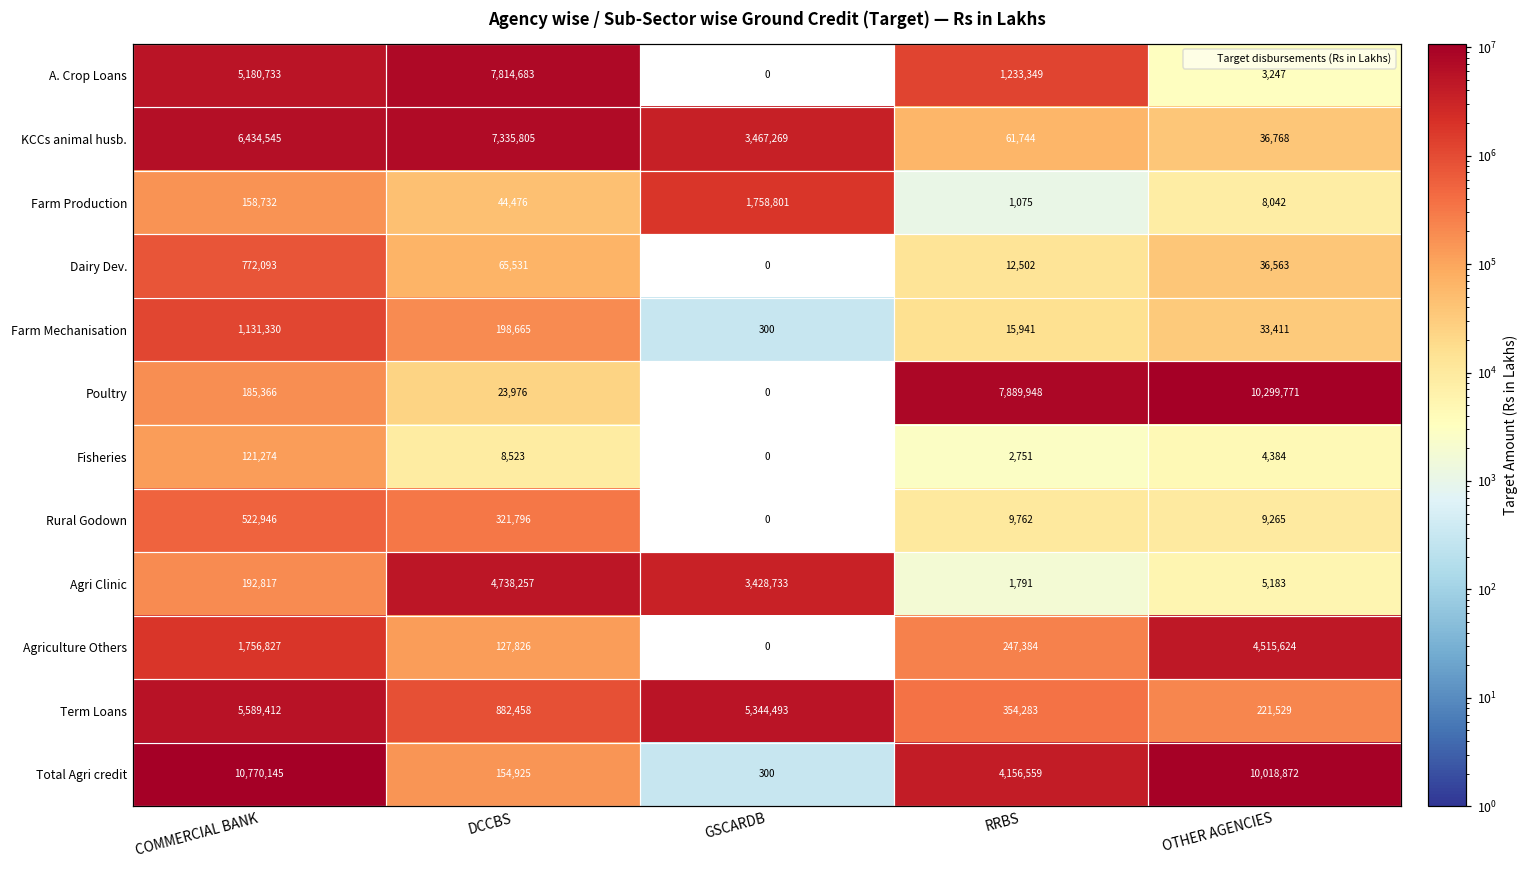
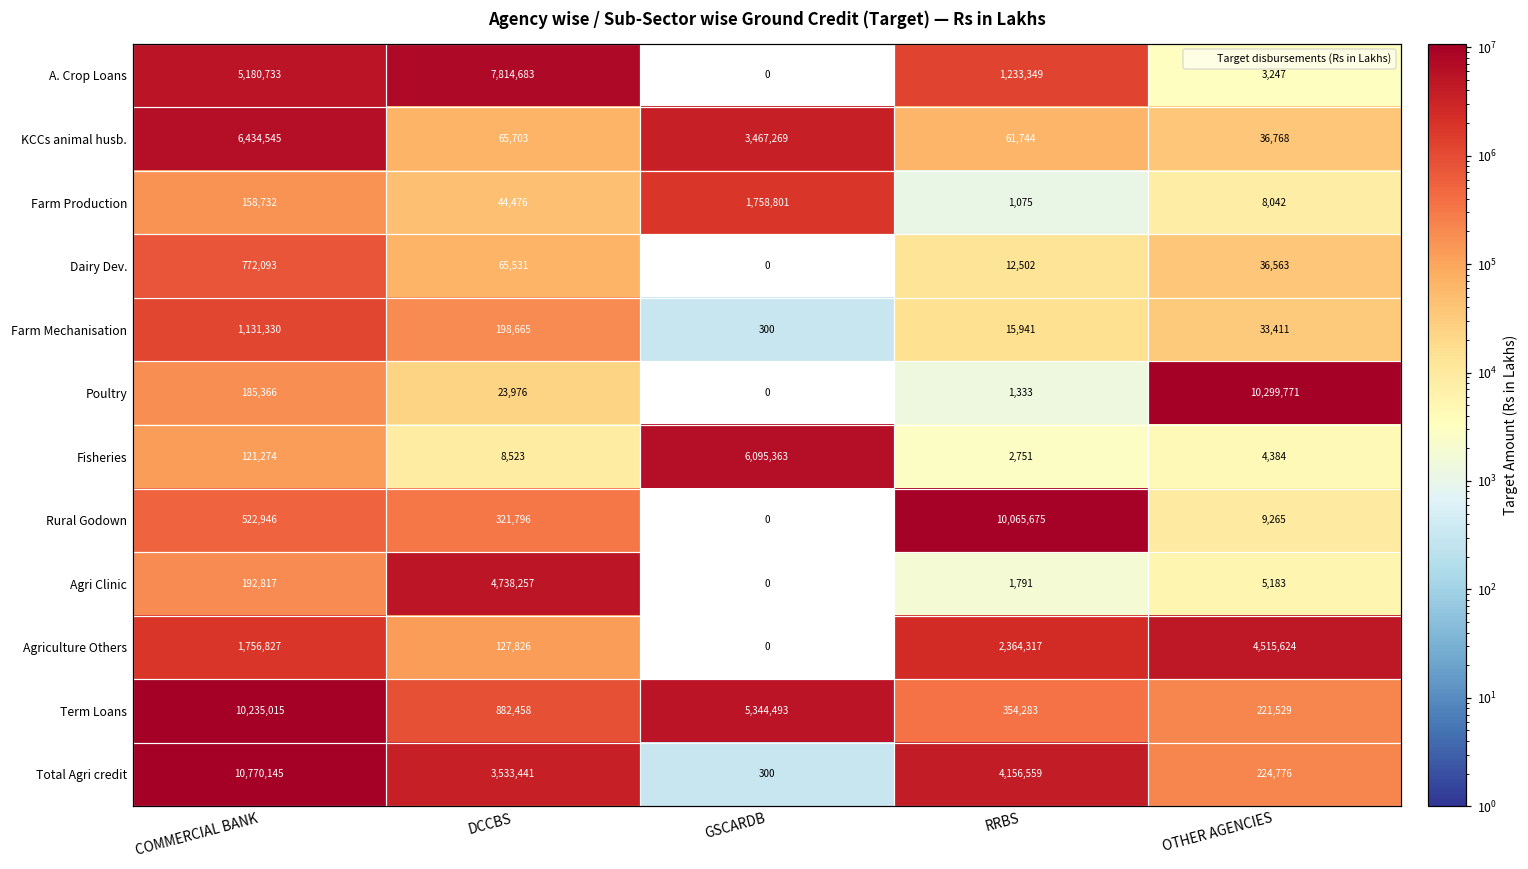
  {
    "A. Crop Loans": {
      "COMMERCIAL BANK": "5,180,733",
      "DCCBS": "7,814,683",
      "GSCARDB": "0",
      "RRBS": "1,233,349",
      "OTHER AGENCIES": "3,247"
    },
    "KCCs animal husb.": {
      "COMMERCIAL BANK": "6,434,545",
-     "DCCBS": "7,335,805",
+     "DCCBS": "65,703",
      "GSCARDB": "3,467,269",
      "RRBS": "61,744",
      "OTHER AGENCIES": "36,768"
    },
    "Farm Production": {
      "COMMERCIAL BANK": "158,732",
      "DCCBS": "44,476",
      "GSCARDB": "1,758,801",
      "RRBS": "1,075",
      "OTHER AGENCIES": "8,042"
    },
    "Dairy Dev.": {
      "COMMERCIAL BANK": "772,093",
      "DCCBS": "65,531",
      "GSCARDB": "0",
      "RRBS": "12,502",
      "OTHER AGENCIES": "36,563"
    },
    "Farm Mechanisation": {
      "COMMERCIAL BANK": "1,131,330",
      "DCCBS": "198,665",
      "GSCARDB": "300",
      "RRBS": "15,941",
      "OTHER AGENCIES": "33,411"
    },
    "Poultry": {
      "COMMERCIAL BANK": "185,366",
      "DCCBS": "23,976",
      "GSCARDB": "0",
-     "RRBS": "7,889,948",
+     "RRBS": "1,333",
      "OTHER AGENCIES": "10,299,771"
    },
    "Fisheries": {
      "COMMERCIAL BANK": "121,274",
      "DCCBS": "8,523",
-     "GSCARDB": "0",
+     "GSCARDB": "6,095,363",
      "RRBS": "2,751",
      "OTHER AGENCIES": "4,384"
    },
    "Rural Godown": {
      "COMMERCIAL BANK": "522,946",
      "DCCBS": "321,796",
      "GSCARDB": "0",
-     "RRBS": "9,762",
+     "RRBS": "10,065,675",
      "OTHER AGENCIES": "9,265"
    },
    "Agri Clinic": {
      "COMMERCIAL BANK": "192,817",
      "DCCBS": "4,738,257",
-     "GSCARDB": "3,428,733",
+     "GSCARDB": "0",
      "RRBS": "1,791",
      "OTHER AGENCIES": "5,183"
    },
    "Agriculture Others": {
      "COMMERCIAL BANK": "1,756,827",
      "DCCBS": "127,826",
      "GSCARDB": "0",
-     "RRBS": "247,384",
+     "RRBS": "2,364,317",
      "OTHER AGENCIES": "4,515,624"
    },
    "Term Loans": {
-     "COMMERCIAL BANK": "5,589,412",
+     "COMMERCIAL BANK": "10,235,015",
      "DCCBS": "882,458",
      "GSCARDB": "5,344,493",
      "RRBS": "354,283",
      "OTHER AGENCIES": "221,529"
    },
    "Total Agri credit": {
      "COMMERCIAL BANK": "10,770,145",
-     "DCCBS": "154,925",
+     "DCCBS": "3,533,441",
      "GSCARDB": "300",
      "RRBS": "4,156,559",
-     "OTHER AGENCIES": "10,018,872"
+     "OTHER AGENCIES": "224,776"
    }
  }
